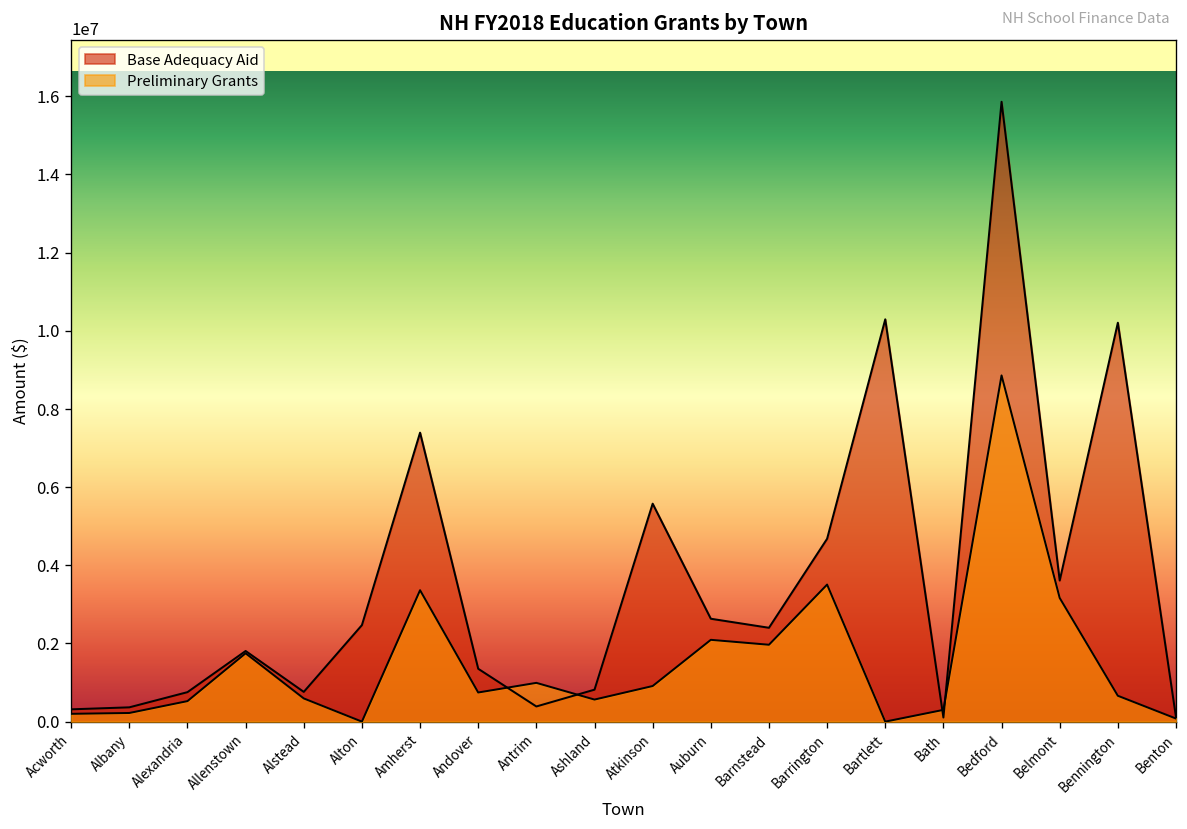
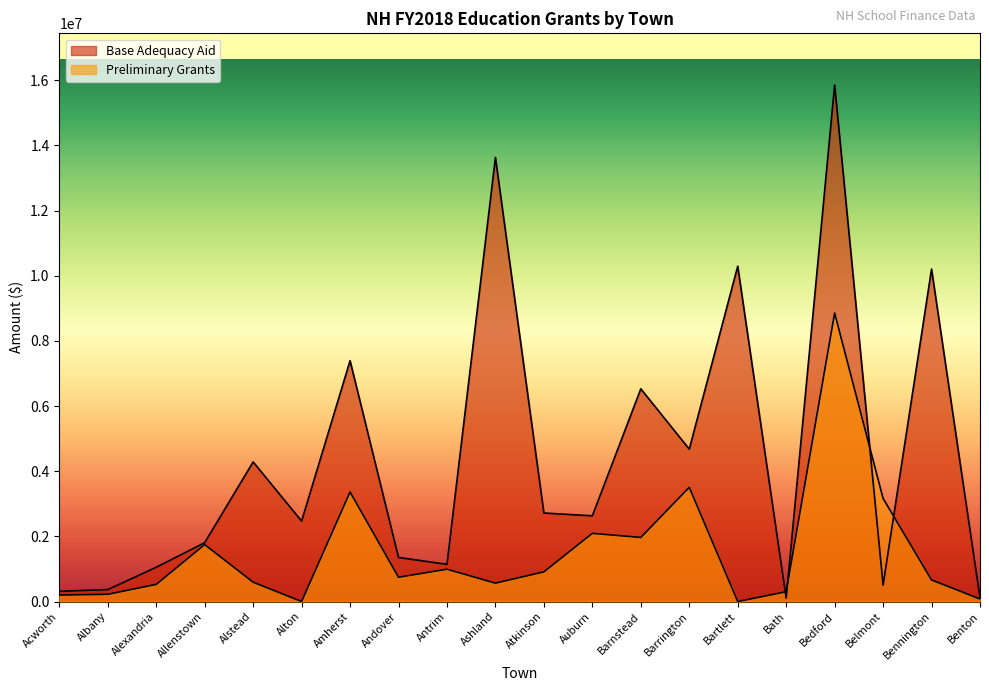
  {
    "Base Adequacy Aid": {
      "Acworth": 300000,
      "Albany": 400000,
-     "Alexandria": 800000,
-     "Alstead": 800000,
+     "Alexandria": 1100000,
+     "Alstead": 4300000,
      "Alton": 2500000,
      "Amherst": 7400000,
      "Andover": 1400000,
-     "Antrim": 400000,
-     "Ashland": 800000,
-     "Atkinson": 5600000,
+     "Antrim": 1100000,
+     "Ashland": 13600000,
+     "Atkinson": 2700000,
      "Auburn": 2600000,
-     "Barnstead": 2400000,
+     "Barnstead": 6500000,
      "Barrington": 4700000,
      "Bartlett": 10300000,
      "Bath": 100000,
      "Bedford": 15900000,
-     "Belmont": 3600000,
+     "Belmont": 500000,
      "Bennington": 10200000
    },
    "Preliminary Grants": {
      "Acworth": 200000,
      "Albany": 200000,
      "Alexandria": 500000,
      "Alstead": 600000,
      "Alton": 0,
      "Amherst": 3400000,
      "Andover": 700000,
      "Antrim": 1000000,
      "Ashland": 600000,
      "Atkinson": 900000,
      "Auburn": 2100000,
      "Barnstead": 2000000,
      "Barrington": 3500000,
      "Bartlett": 0,
      "Bath": 300000,
      "Bedford": 8900000,
      "Belmont": 3200000,
      "Bennington": 700000
    }
  }
